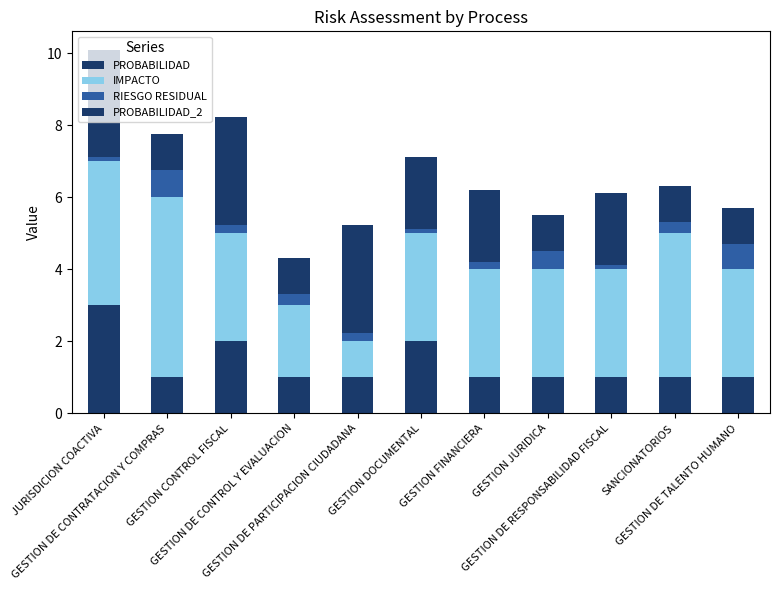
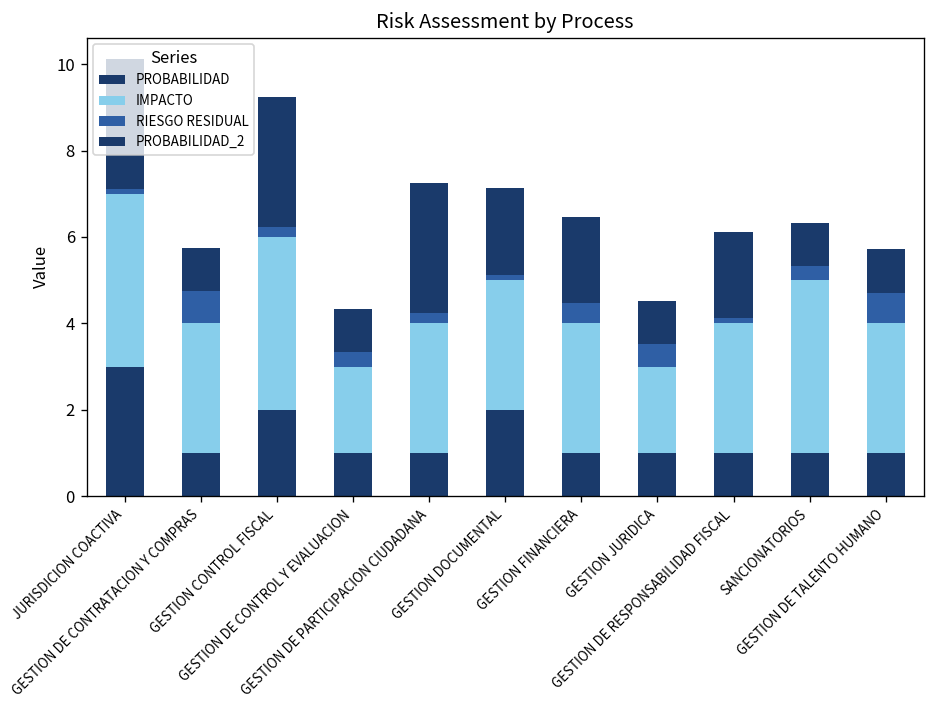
  {
    "IMPACTO": {
      "JURISDICION COACTIVA": 4,
-     "GESTION DE CONTRATACION Y COMPRAS": 5,
-     "GESTION CONTROL FISCAL": 3,
+     "GESTION DE CONTRATACION Y COMPRAS": 3,
+     "GESTION CONTROL FISCAL": 4,
      "GESTION DE CONTROL Y EVALUACION": 2,
-     "GESTION DE PARTICIPACION CIUDADANA": 1,
+     "GESTION DE PARTICIPACION CIUDADANA": 3,
      "GESTION DOCUMENTAL": 3,
      "GESTION FINANCIERA": 3,
-     "GESTION JURIDICA": 3,
+     "GESTION JURIDICA": 2,
      "GESTION DE RESPONSABILIDAD FISCAL": 3,
      "SANCIONATORIOS": 4,
      "GESTION DE TALENTO HUMANO": 3
    },
    "RIESGO RESIDUAL": {
      "JURISDICION COACTIVA": 0.1,
      "GESTION DE CONTRATACION Y COMPRAS": 0.8,
      "GESTION CONTROL FISCAL": 0.2,
      "GESTION DE CONTROL Y EVALUACION": 0.3,
      "GESTION DE PARTICIPACION CIUDADANA": 0.2,
      "GESTION DOCUMENTAL": 0.1,
-     "GESTION FINANCIERA": 0.2,
+     "GESTION FINANCIERA": 0.5,
      "GESTION JURIDICA": 0.5,
      "GESTION DE RESPONSABILIDAD FISCAL": 0.1,
      "SANCIONATORIOS": 0.3,
      "GESTION DE TALENTO HUMANO": 0.7
    }
  }
